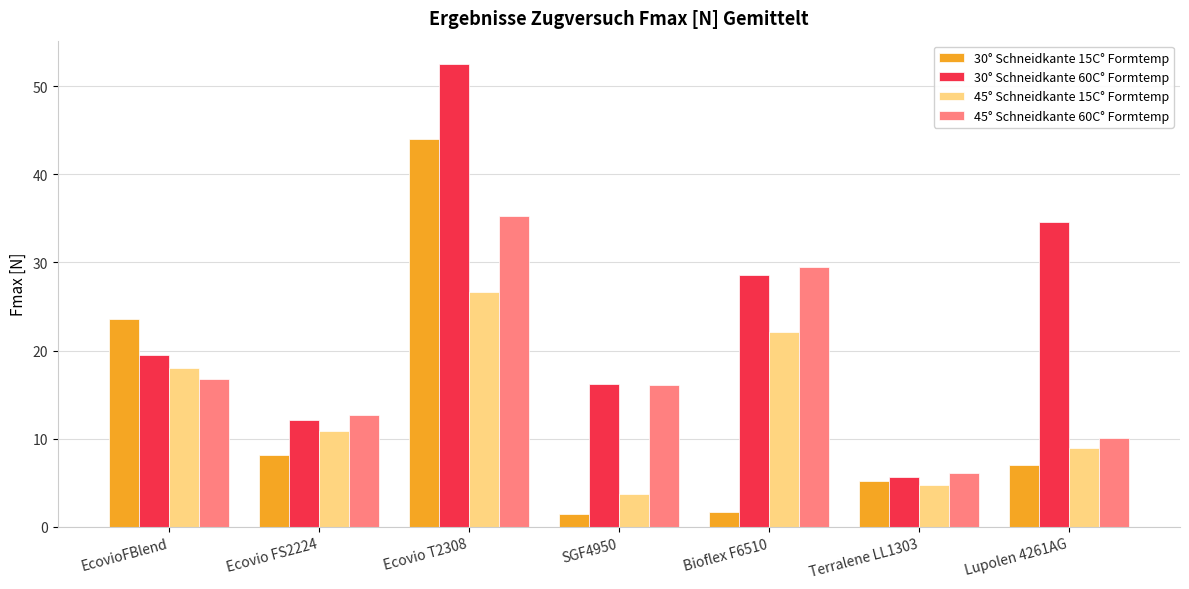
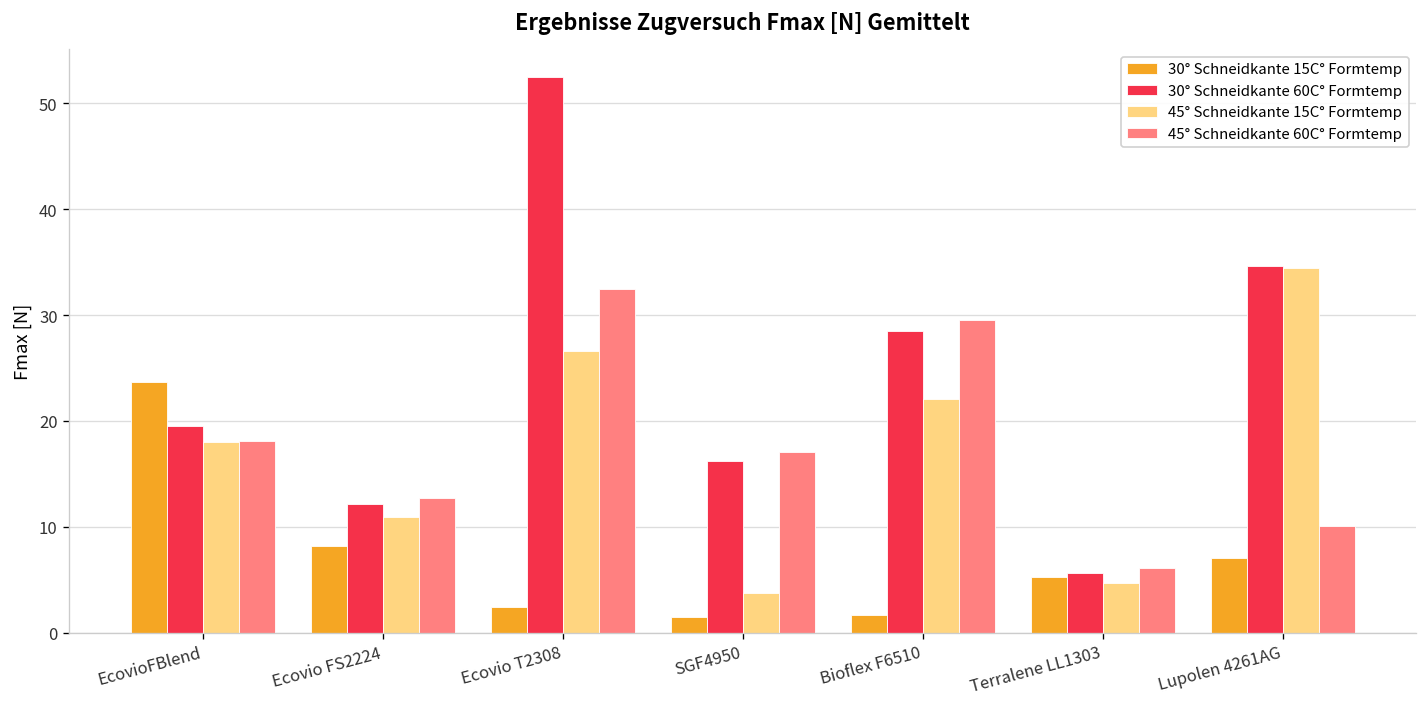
  {
    "30° Schneidkante 15C° Formtemp": {
      "EcovioFBlend": 24,
      "Ecovio FS2224": 8,
-     "Ecovio T2308": 44,
+     "Ecovio T2308": 2,
      "SGF4950": 2,
      "Bioflex F6510": 2,
      "Terralene LL1303": 5,
      "Lupolen 4261AG": 7
    },
    "30° Schneidkante 60C° Formtemp": {
      "EcovioFBlend": 20,
      "Ecovio FS2224": 12,
      "Ecovio T2308": 53,
      "SGF4950": 16,
      "Bioflex F6510": 29,
      "Terralene LL1303": 6,
      "Lupolen 4261AG": 35
    },
    "45° Schneidkante 15C° Formtemp": {
      "EcovioFBlend": 18,
      "Ecovio FS2224": 11,
      "Ecovio T2308": 27,
      "SGF4950": 4,
      "Bioflex F6510": 22,
      "Terralene LL1303": 5,
-     "Lupolen 4261AG": 9
+     "Lupolen 4261AG": 34
    },
    "45° Schneidkante 60C° Formtemp": {
-     "EcovioFBlend": 17,
+     "EcovioFBlend": 18,
      "Ecovio FS2224": 13,
-     "Ecovio T2308": 35,
-     "SGF4950": 16,
+     "Ecovio T2308": 33,
+     "SGF4950": 17,
      "Bioflex F6510": 29,
      "Terralene LL1303": 6,
      "Lupolen 4261AG": 10
    }
  }
